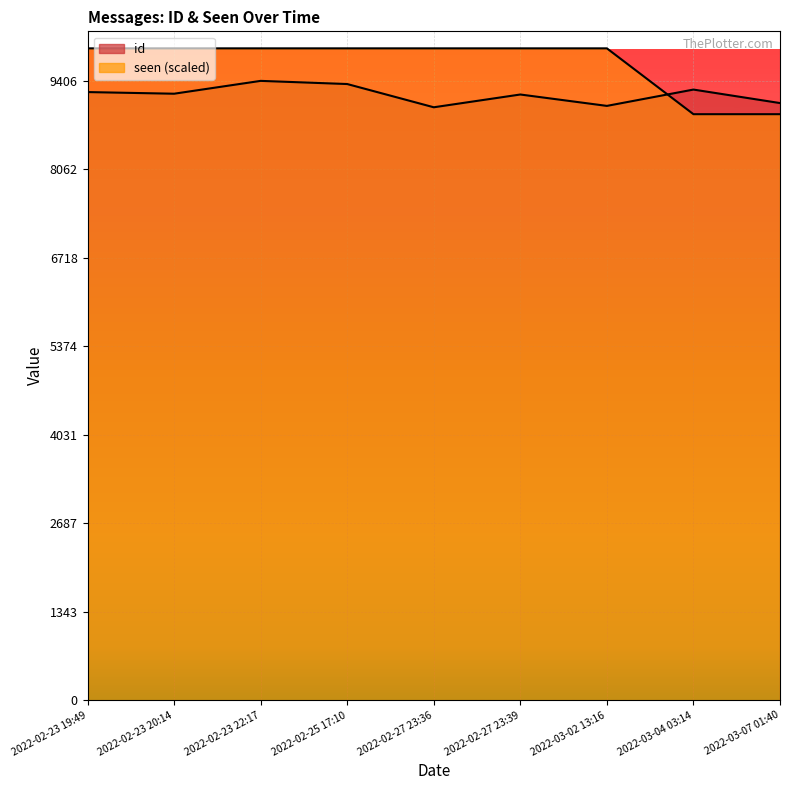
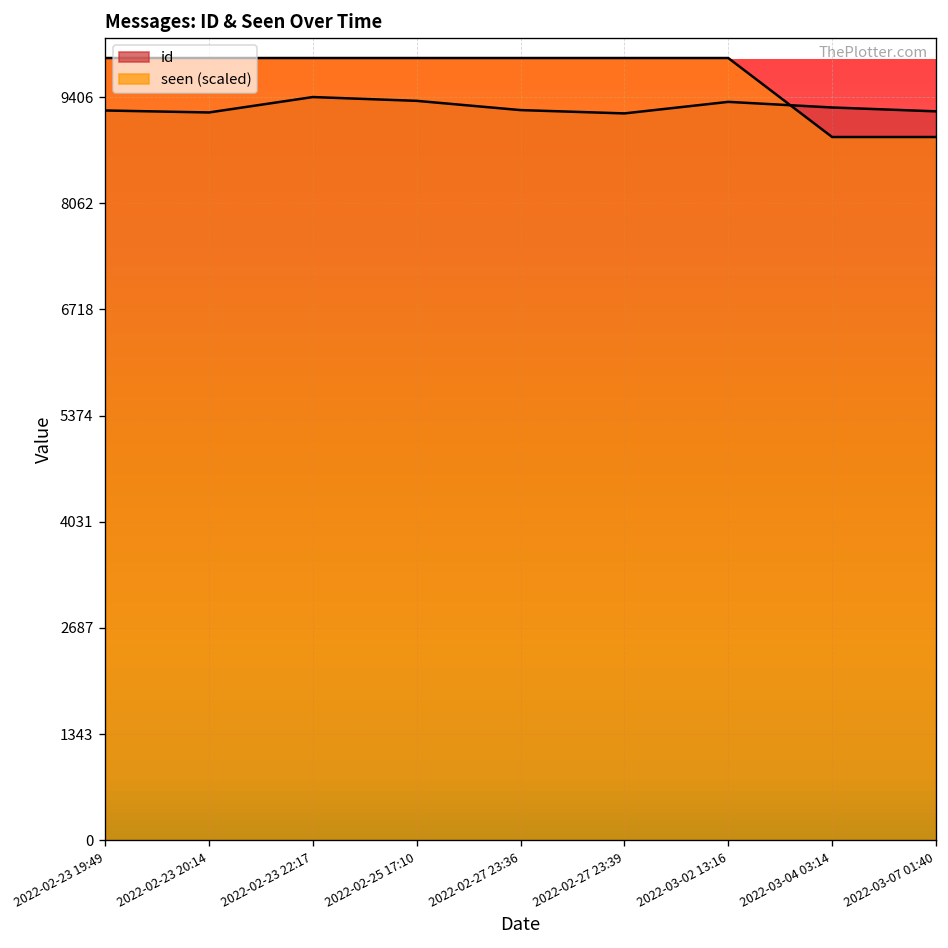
  {
    "id": {
      "2022-02-23 19:49": 9200,
      "2022-02-23 20:14": 9200,
      "2022-02-23 22:17": 9400,
      "2022-02-25 17:10": 9400,
-     "2022-02-27 23:36": 9000,
+     "2022-02-27 23:36": 9200,
      "2022-02-27 23:39": 9200,
-     "2022-03-02 13:16": 9000,
+     "2022-03-02 13:16": 9300,
      "2022-03-04 03:14": 9300,
-     "2022-03-07 01:40": 9100
+     "2022-03-07 01:40": 9200
    },
    "seen (scaled)": {
      "2022-02-23 19:49": 9900,
      "2022-02-23 22:17": 9900,
      "2022-02-25 17:10": 9900,
      "2022-02-27 23:36": 9900,
      "2022-02-27 23:39": 9900,
      "2022-03-02 13:16": 9900,
      "2022-03-04 03:14": 8900,
      "2022-03-07 01:40": 8900
    }
  }
